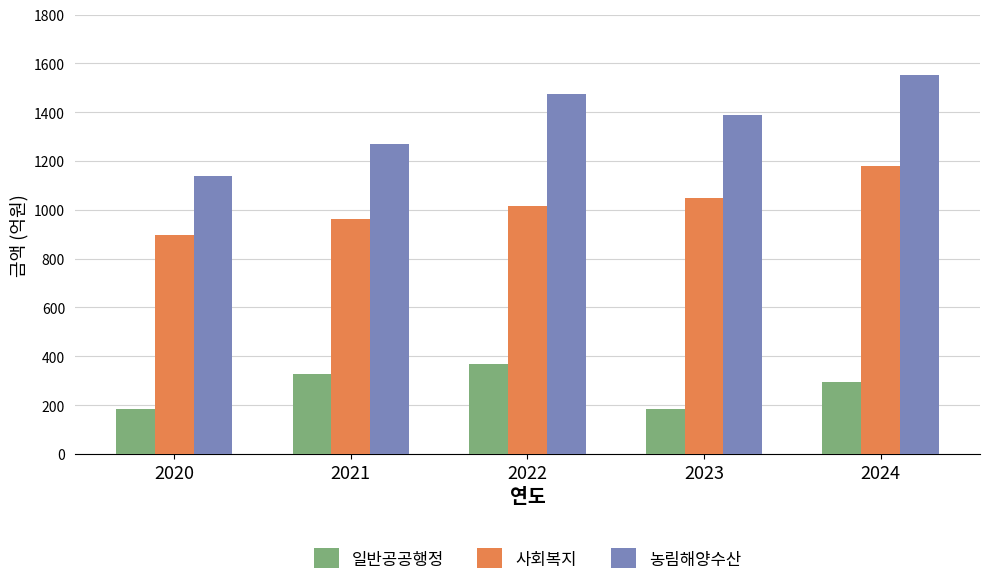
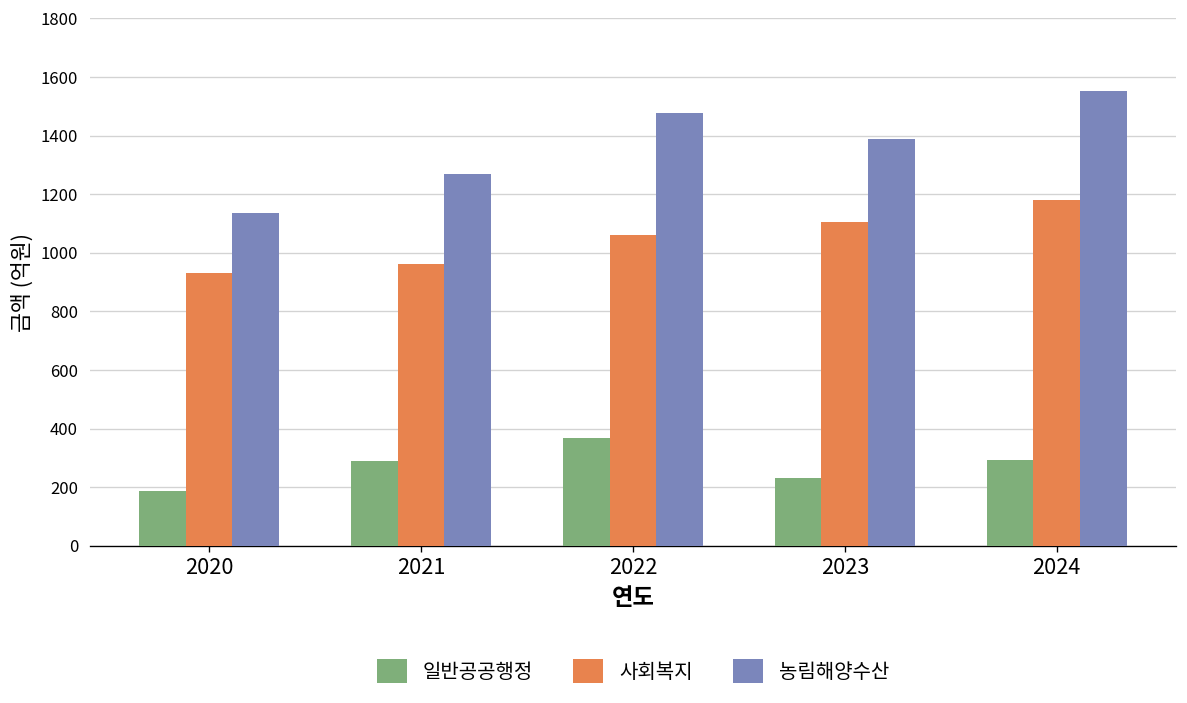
  {
    "일반공공행정": {
      "2020": 190,
-     "2021": 330,
+     "2021": 290,
      "2022": 370,
-     "2023": 180,
+     "2023": 230,
      "2024": 290
    },
    "사회복지": {
-     "2020": 900,
+     "2020": 930,
      "2021": 960,
-     "2022": 1020,
-     "2023": 1050,
+     "2022": 1060,
+     "2023": 1110,
      "2024": 1180
    },
    "농림해양수산": {
      "2020": 1140,
      "2021": 1270,
      "2022": 1480,
      "2023": 1390,
      "2024": 1550
    }
  }
